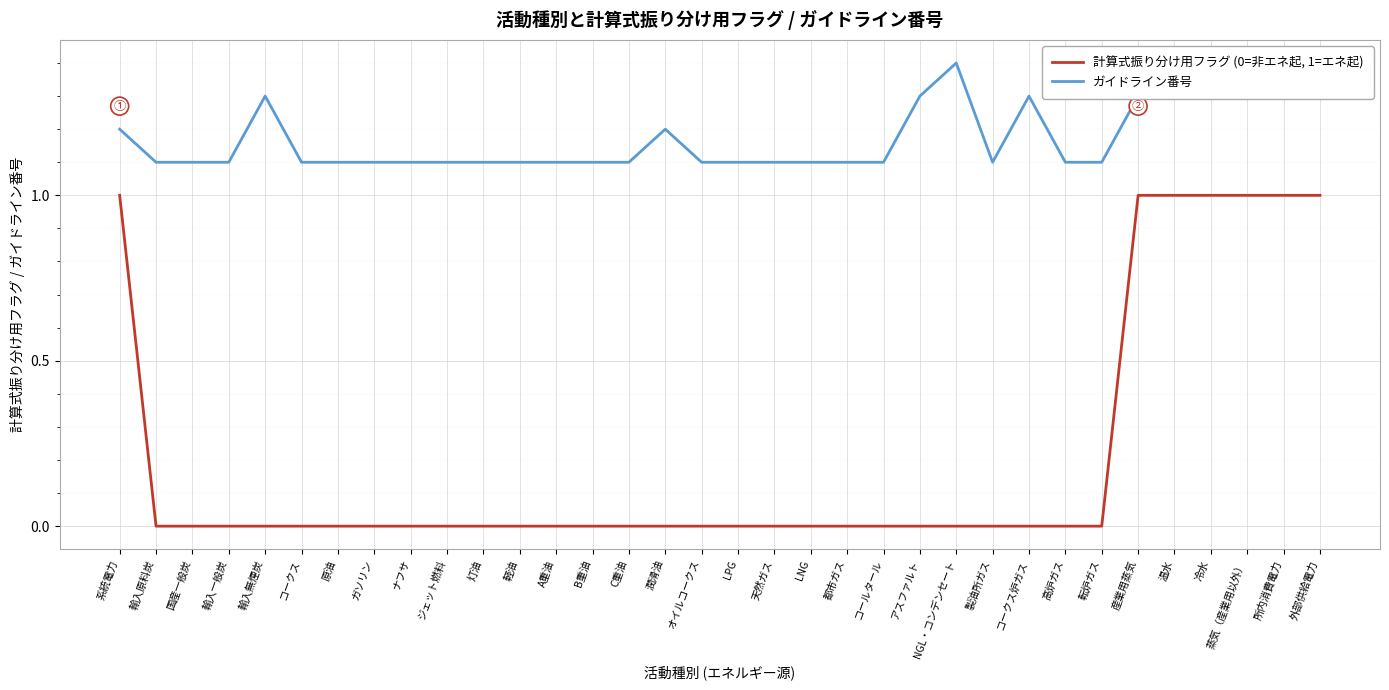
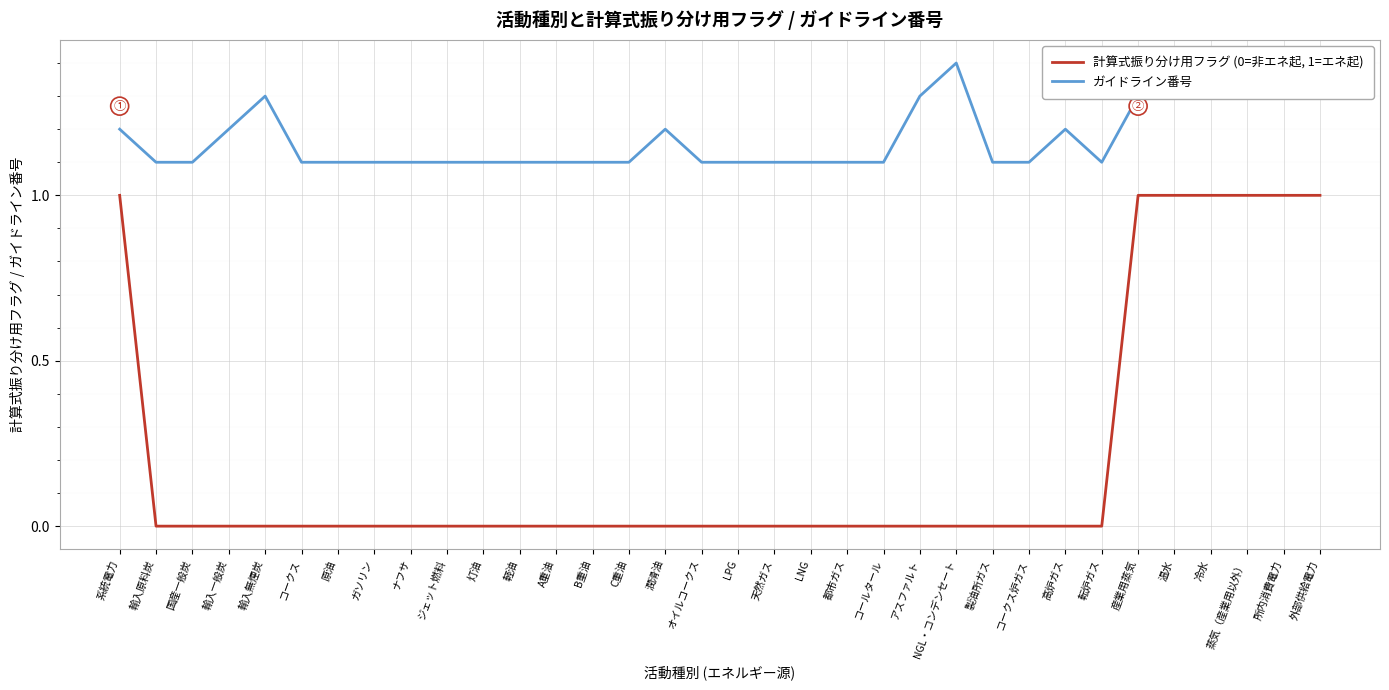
  {
    "計算式振り分け用フラグ (0=非エネ起, 1=エネ起)": {
      "系統電力": 1.0,
      "輸入原料炭": 0.0,
      "国産一般炭": 0.0,
      "輸入一般炭": 0.0,
      "輸入無煙炭": 0.0,
      "コークス": 0.0,
      "原油": 0.0,
      "ガソリン": 0.0,
      "ナフサ": 0.0,
      "ジェット燃料": 0.0,
      "灯油": 0.0,
      "軽油": 0.0,
      "A重油": 0.0,
      "B重油": 0.0,
      "C重油": 0.0,
      "潤滑油": 0.0,
      "オイルコークス": 0.0,
      "LPG": 0.0,
      "天然ガス": 0.0,
      "LNG": 0.0,
      "都市ガス": 0.0,
      "コールタール": 0.0,
      "アスファルト": 0.0,
      "NGL・コンデンセート": 0.0,
      "製油所ガス": 0.0,
      "コークス炉ガス": 0.0,
      "高炉ガス": 0.0,
      "転炉ガス": 0.0,
      "産業用蒸気": 1.0,
      "温水": 1.0,
      "冷水": 1.0,
      "蒸気（産業用以外）": 1.0,
      "所内消費電力": 1.0,
      "外部供給電力": 1.0
    },
    "ガイドライン番号": {
      "系統電力": 1.2,
      "輸入原料炭": 1.1,
      "国産一般炭": 1.1,
-     "輸入一般炭": 1.1,
+     "輸入一般炭": 1.2,
      "輸入無煙炭": 1.3,
      "コークス": 1.1,
      "原油": 1.1,
      "ガソリン": 1.1,
      "ナフサ": 1.1,
      "ジェット燃料": 1.1,
      "灯油": 1.1,
      "軽油": 1.1,
      "A重油": 1.1,
      "B重油": 1.1,
      "C重油": 1.1,
      "潤滑油": 1.2,
      "オイルコークス": 1.1,
      "LPG": 1.1,
      "天然ガス": 1.1,
      "LNG": 1.1,
      "都市ガス": 1.1,
      "コールタール": 1.1,
      "アスファルト": 1.3,
      "NGL・コンデンセート": 1.4,
      "製油所ガス": 1.1,
-     "コークス炉ガス": 1.3,
-     "高炉ガス": 1.1,
+     "コークス炉ガス": 1.1,
+     "高炉ガス": 1.2,
      "転炉ガス": 1.1
    }
  }
